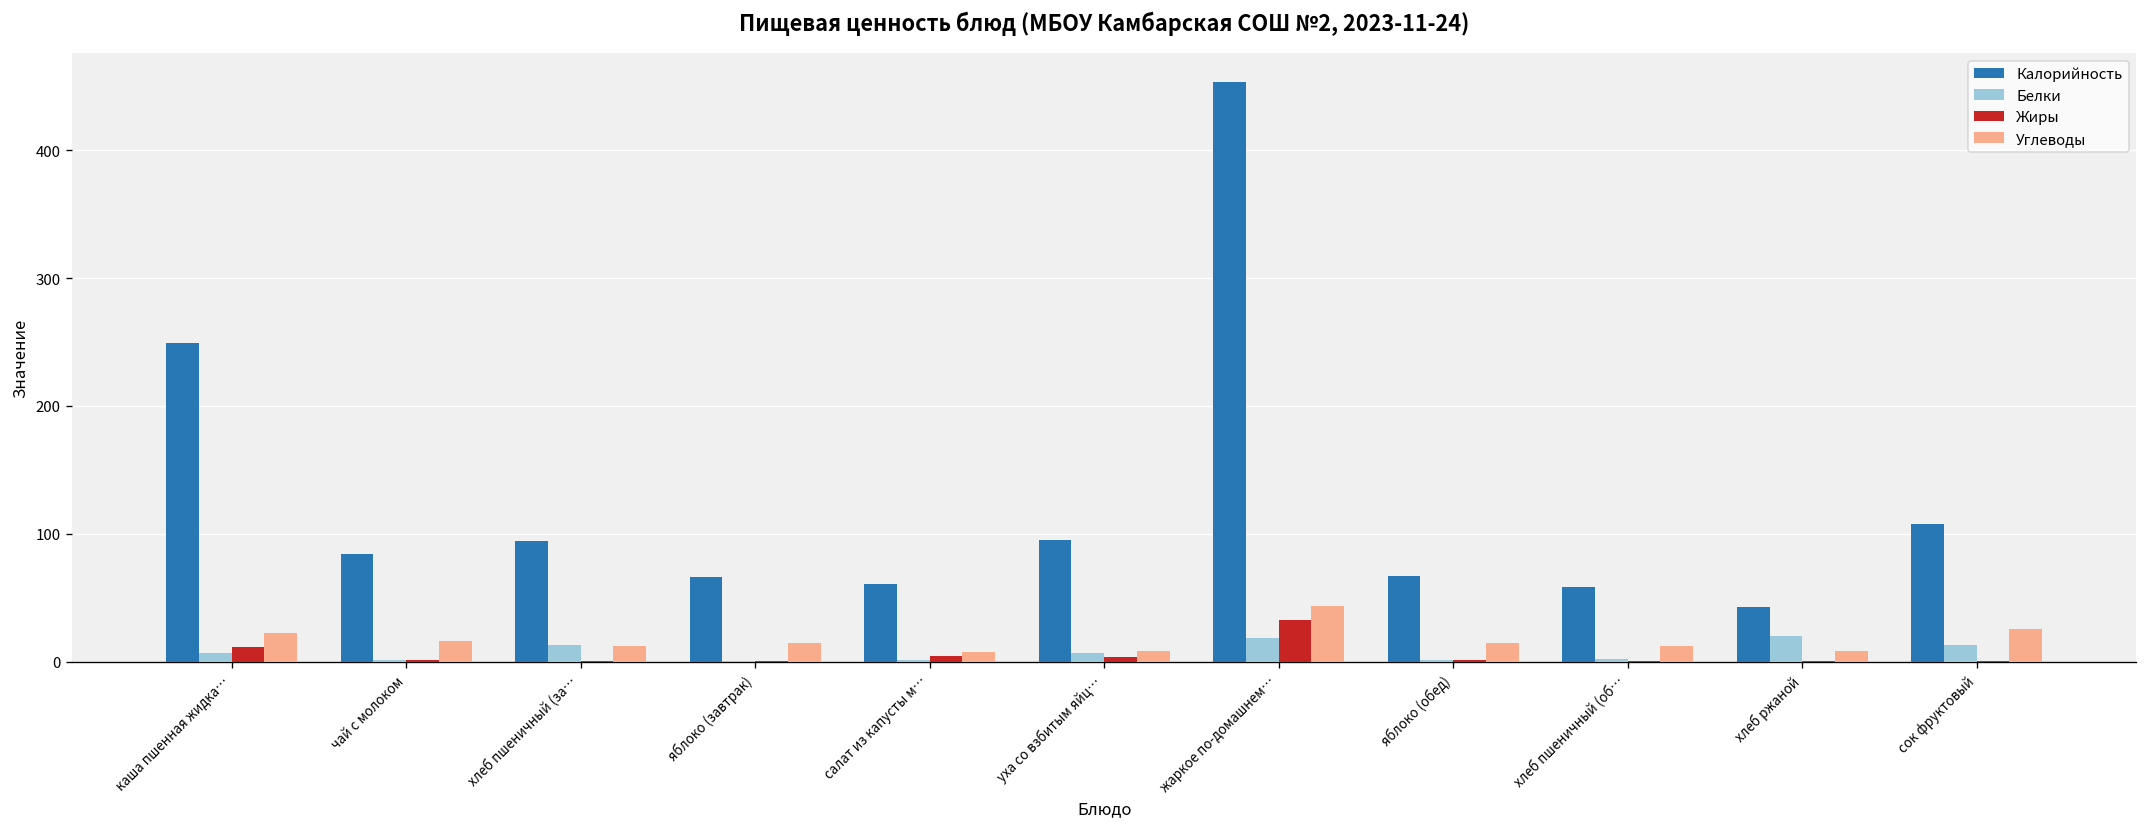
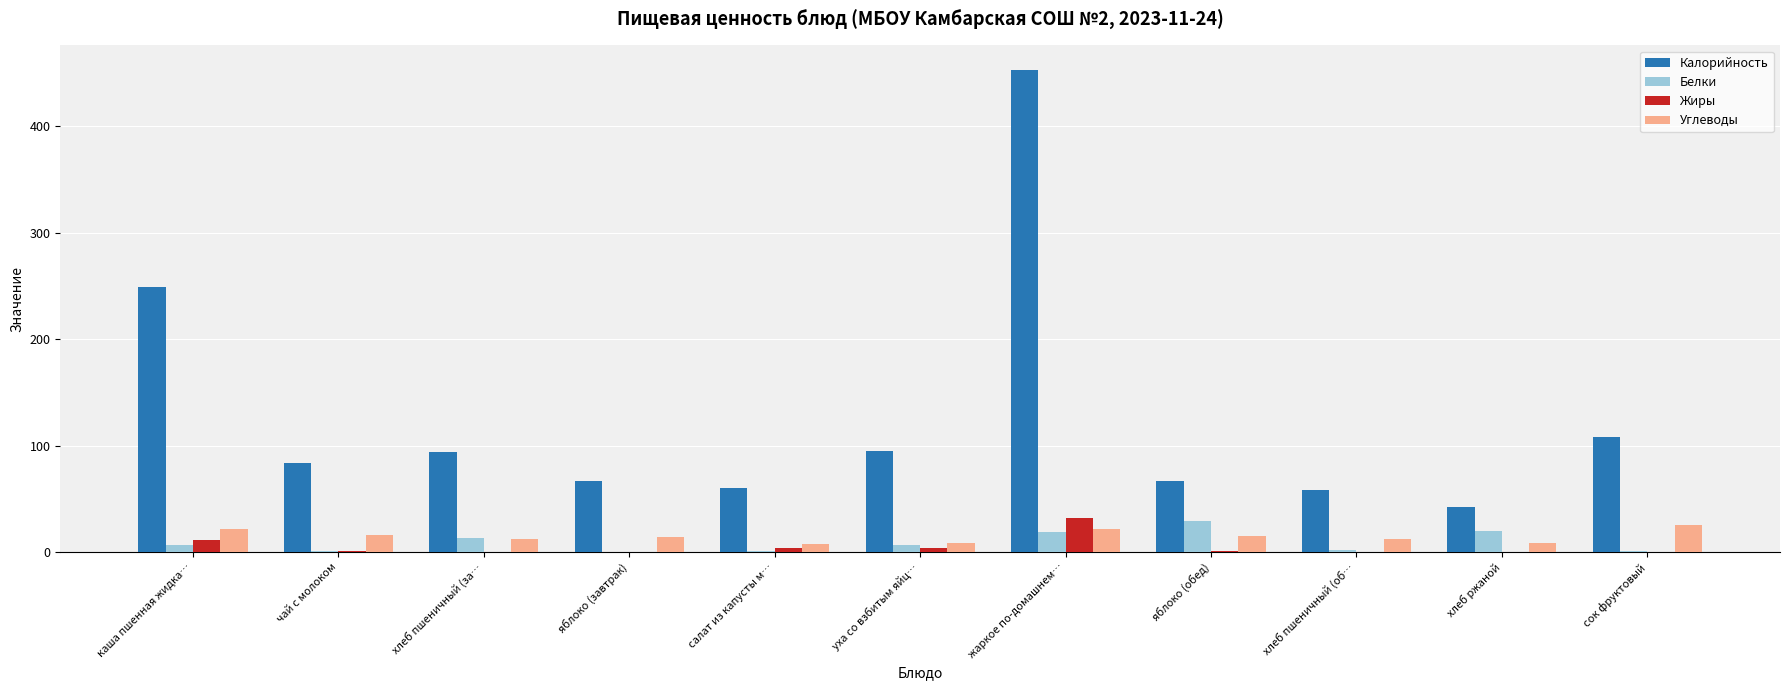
  {
    "Калорийность": {
      "каша пшенная жидка…": 249,
      "чай с молоком": 84,
      "хлеб пшеничный (за…": 95,
      "яблоко (завтрак)": 67,
      "салат из капусты м…": 60,
      "уха со взбитым яйц…": 95,
      "жаркое по-домашнем…": 453,
      "яблоко (обед)": 67,
      "хлеб пшеничный (об…": 59,
      "хлеб ржаной": 43,
      "сок фруктовый": 108
    },
    "Белки": {
      "каша пшенная жидка…": 7,
      "хлеб пшеничный (за…": 13,
      "уха со взбитым яйц…": 7,
      "жаркое по-домашнем…": 19,
-     "яблоко (обед)": 1,
+     "яблоко (обед)": 30,
      "хлеб ржаной": 20,
-     "сок фруктовый": 13
+     "сок фруктовый": 1
    },
    "Жиры": {
      "каша пшенная жидка…": 11,
      "салат из капусты м…": 4,
      "уха со взбитым яйц…": 4,
      "жаркое по-домашнем…": 33
    },
    "Углеводы": {
      "каша пшенная жидка…": 22,
      "чай с молоком": 16,
      "хлеб пшеничный (за…": 12,
      "яблоко (завтрак)": 15,
      "салат из капусты м…": 8,
      "уха со взбитым яйц…": 9,
-     "жаркое по-домашнем…": 44,
+     "жаркое по-домашнем…": 22,
      "яблоко (обед)": 15,
      "хлеб пшеничный (об…": 12,
      "хлеб ржаной": 8,
      "сок фруктовый": 26
    }
  }
